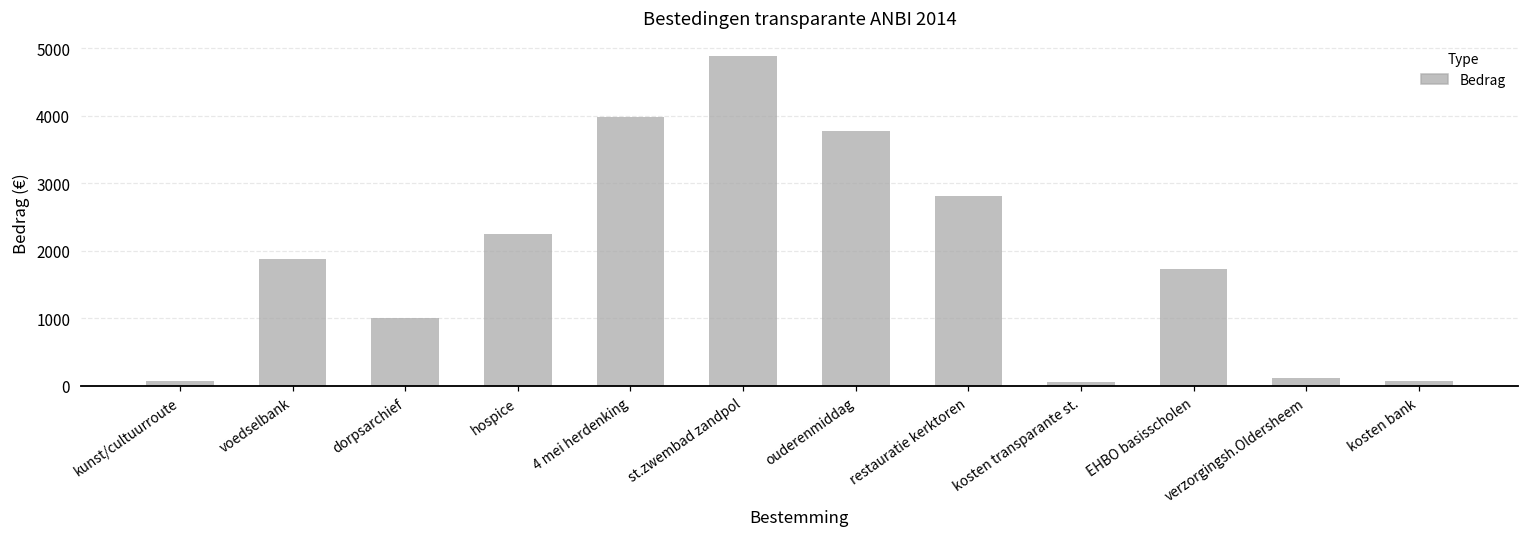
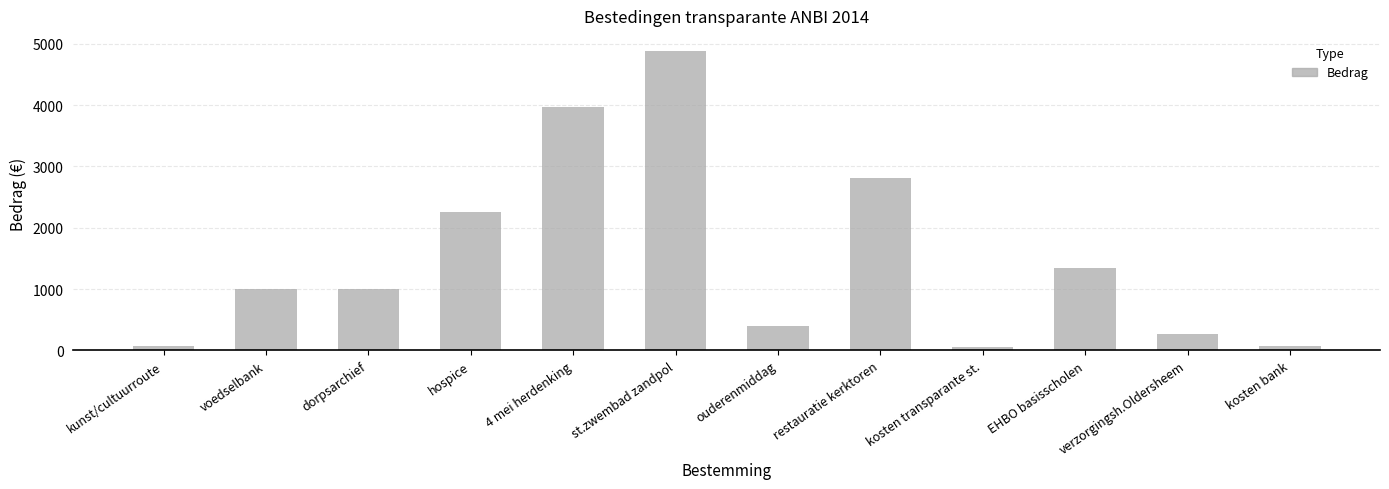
  {
    "kunst/cultuurroute": 100,
-   "voedselbank": 1900,
+   "voedselbank": 1000,
    "dorpsarchief": 1000,
    "hospice": 2300,
    "4 mei herdenking": 4000,
    "st.zwembad zandpol": 4900,
-   "ouderenmiddag": 3800,
+   "ouderenmiddag": 400,
    "restauratie kerktoren": 2800,
    "kosten transparante st.": 100,
-   "EHBO basisscholen": 1700,
-   "verzorgingsh.Oldersheem": 100,
+   "EHBO basisscholen": 1300,
+   "verzorgingsh.Oldersheem": 300,
    "kosten bank": 100
  }
